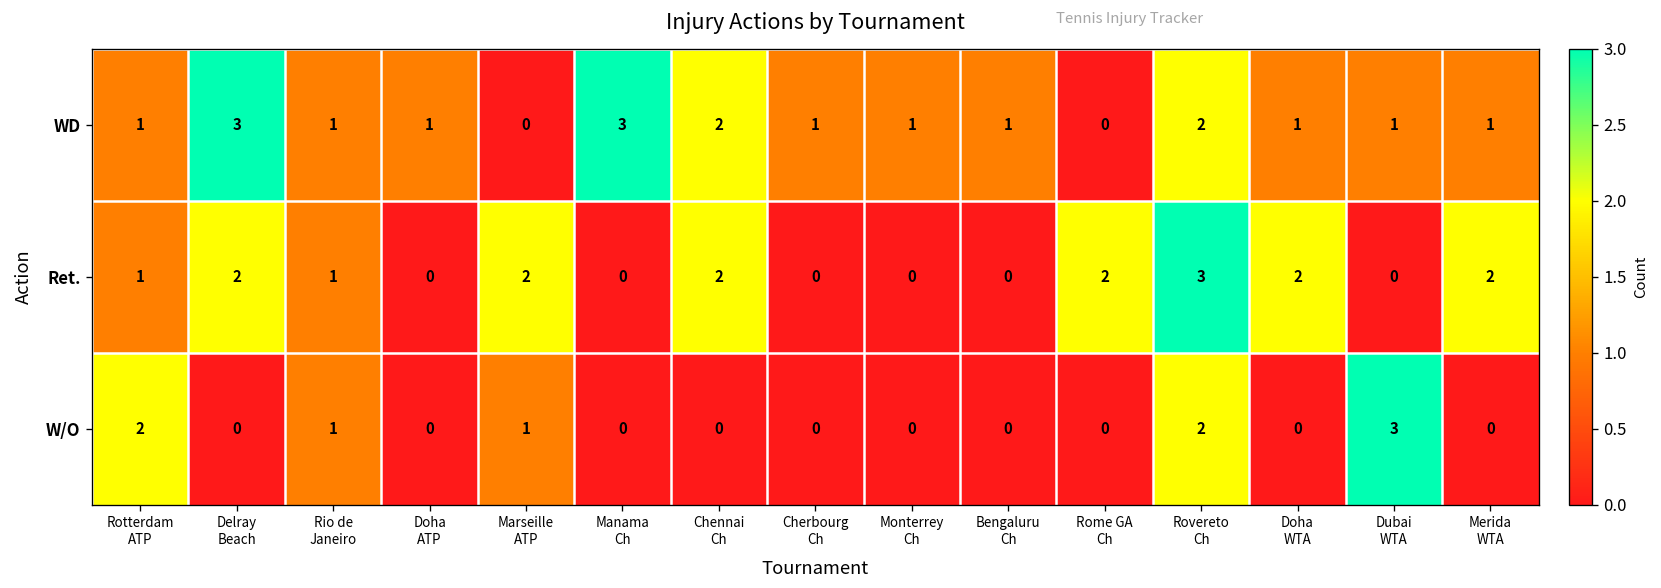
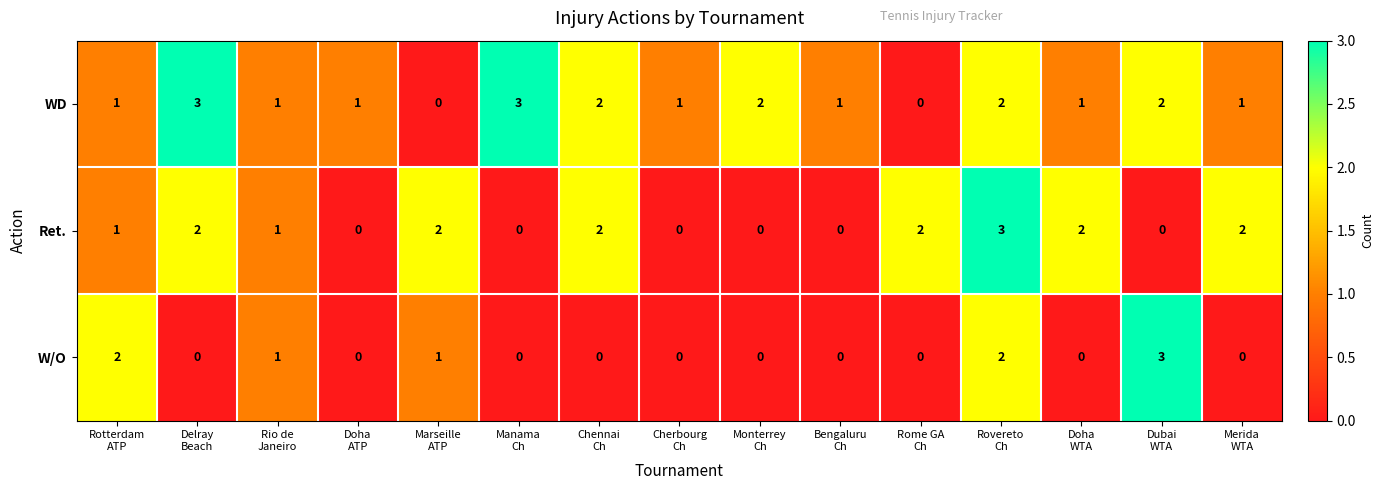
  {
    "WD": {
      "Rotterdam ATP": 1,
      "Delray Beach": 3,
      "Rio de Janeiro": 1,
      "Doha ATP": 1,
      "Marseille ATP": 0,
      "Manama Ch": 3,
      "Chennai Ch": 2,
      "Cherbourg Ch": 1,
-     "Monterrey Ch": 1,
+     "Monterrey Ch": 2,
      "Bengaluru Ch": 1,
      "Rome GA Ch": 0,
      "Rovereto Ch": 2,
      "Doha WTA": 1,
-     "Dubai WTA": 1,
+     "Dubai WTA": 2,
      "Merida WTA": 1
    },
    "Ret.": {
      "Rotterdam ATP": 1,
      "Delray Beach": 2,
      "Rio de Janeiro": 1,
      "Doha ATP": 0,
      "Marseille ATP": 2,
      "Manama Ch": 0,
      "Chennai Ch": 2,
      "Cherbourg Ch": 0,
      "Monterrey Ch": 0,
      "Bengaluru Ch": 0,
      "Rome GA Ch": 2,
      "Rovereto Ch": 3,
      "Doha WTA": 2,
      "Dubai WTA": 0,
      "Merida WTA": 2
    },
    "W/O": {
      "Rotterdam ATP": 2,
      "Delray Beach": 0,
      "Rio de Janeiro": 1,
      "Doha ATP": 0,
      "Marseille ATP": 1,
      "Manama Ch": 0,
      "Chennai Ch": 0,
      "Cherbourg Ch": 0,
      "Monterrey Ch": 0,
      "Bengaluru Ch": 0,
      "Rome GA Ch": 0,
      "Rovereto Ch": 2,
      "Doha WTA": 0,
      "Dubai WTA": 3,
      "Merida WTA": 0
    }
  }
